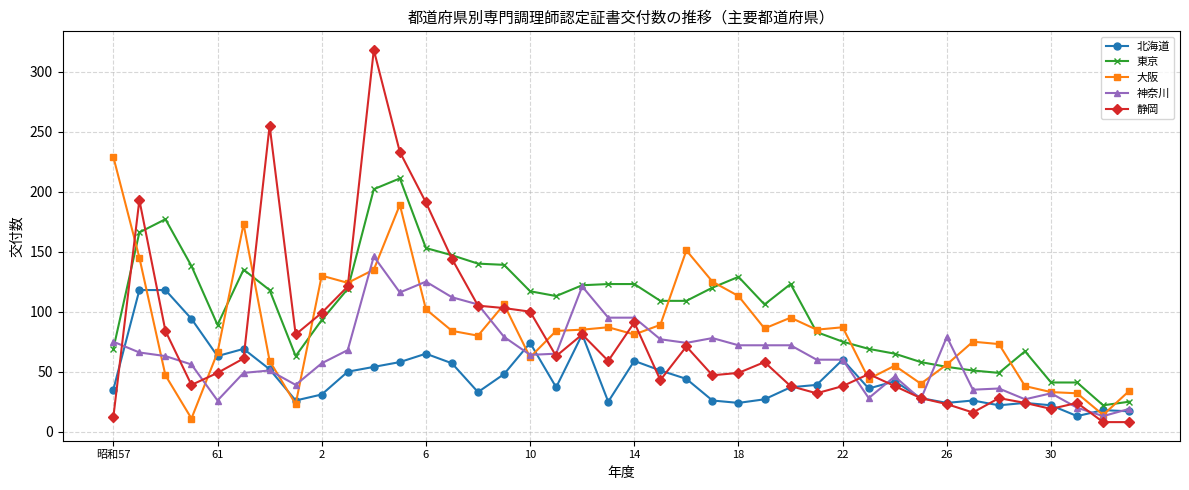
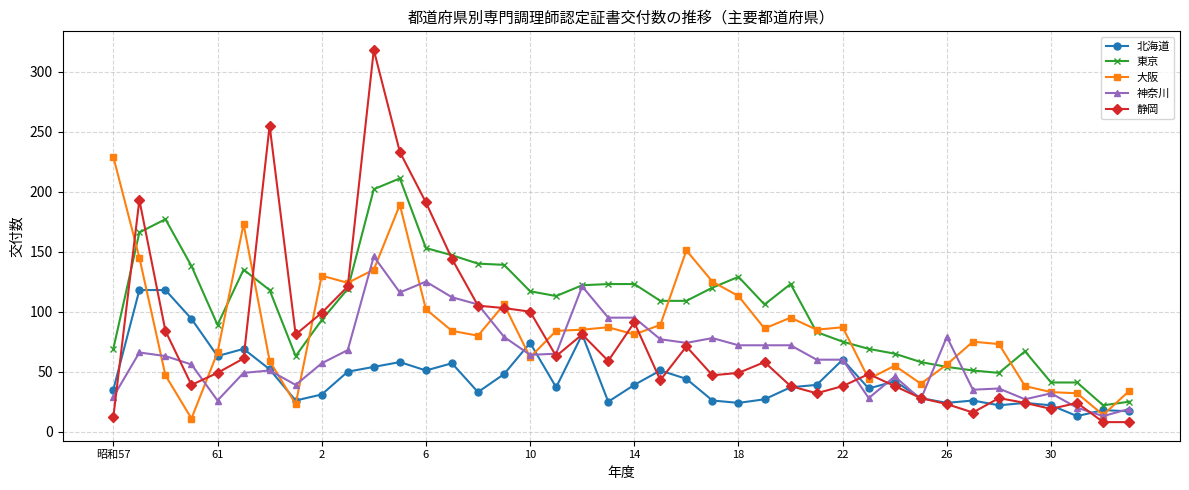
  {
    "北海道": {
      "昭和57": 35,
      "61": 63,
-     "6": 65,
+     "6": 51,
      "10": 74,
-     "14": 59,
+     "14": 39,
      "18": 24,
      "30": 22
    },
    "東京": {
      "昭和57": 69,
      "61": 89,
      "6": 153,
      "10": 117,
      "14": 123,
      "18": 129,
      "22": 75,
      "30": 41
    },
    "大阪": {
      "昭和57": 229,
      "61": 66,
      "6": 102,
      "14": 81,
      "18": 113,
      "22": 87
    },
    "神奈川": {
-     "昭和57": 75,
+     "昭和57": 29,
      "61": 26,
      "6": 125,
      "14": 95,
      "18": 72,
      "26": 79
    },
    "静岡": {
      "昭和57": 12,
      "61": 49,
      "6": 191,
      "10": 100,
      "14": 91,
      "18": 49,
      "22": 38,
      "30": 19
    }
  }
